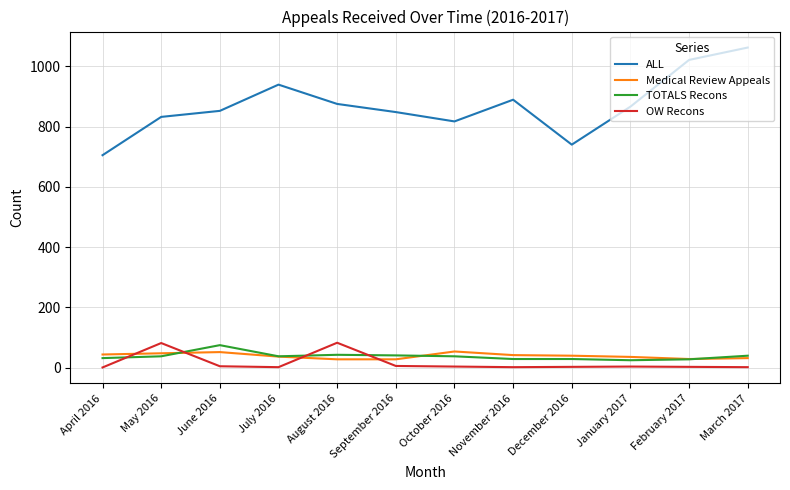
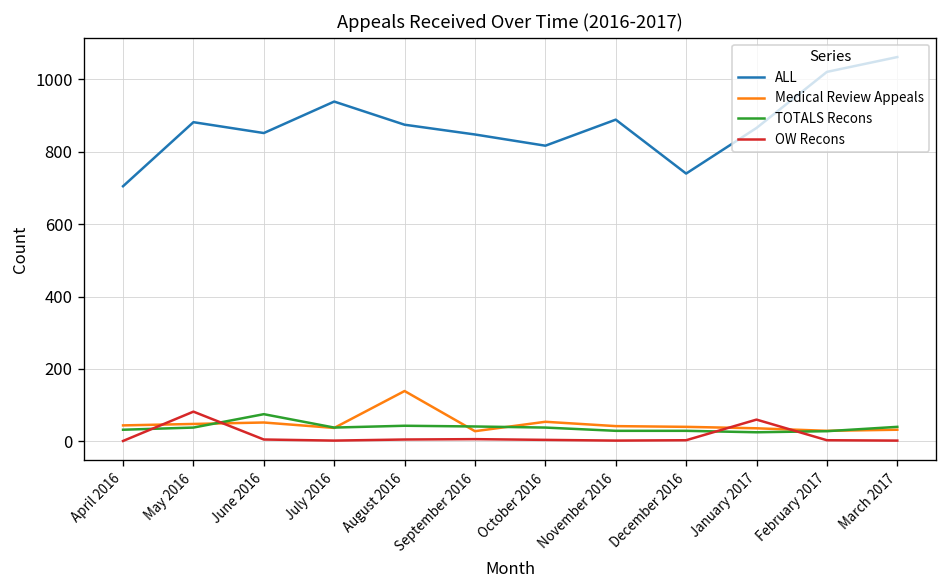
  {
    "ALL": {
      "April 2016": 710,
-     "May 2016": 830,
+     "May 2016": 880,
      "June 2016": 850,
      "July 2016": 940,
      "August 2016": 880,
      "September 2016": 850,
      "October 2016": 820,
      "November 2016": 890,
      "December 2016": 740
    },
    "Medical Review Appeals": {
      "April 2016": 40,
      "May 2016": 50,
      "June 2016": 50,
-     "August 2016": 30,
+     "August 2016": 140,
      "September 2016": 30,
      "October 2016": 50,
      "November 2016": 40,
      "December 2016": 40,
      "January 2017": 40
    },
    "TOTALS Recons": {
      "April 2016": 30,
      "May 2016": 40,
      "June 2016": 80,
      "August 2016": 40,
      "September 2016": 40,
      "October 2016": 40,
      "November 2016": 30,
      "December 2016": 30,
      "January 2017": 30
    },
    "OW Recons": {
      "April 2016": 0,
      "May 2016": 80,
      "June 2016": 10,
      "July 2016": 0,
-     "August 2016": 80,
+     "August 2016": 10,
      "September 2016": 10,
      "October 2016": 0,
      "November 2016": 0,
      "December 2016": 0,
-     "January 2017": 0,
+     "January 2017": 60,
      "February 2017": 0,
      "March 2017": 0
    }
  }
